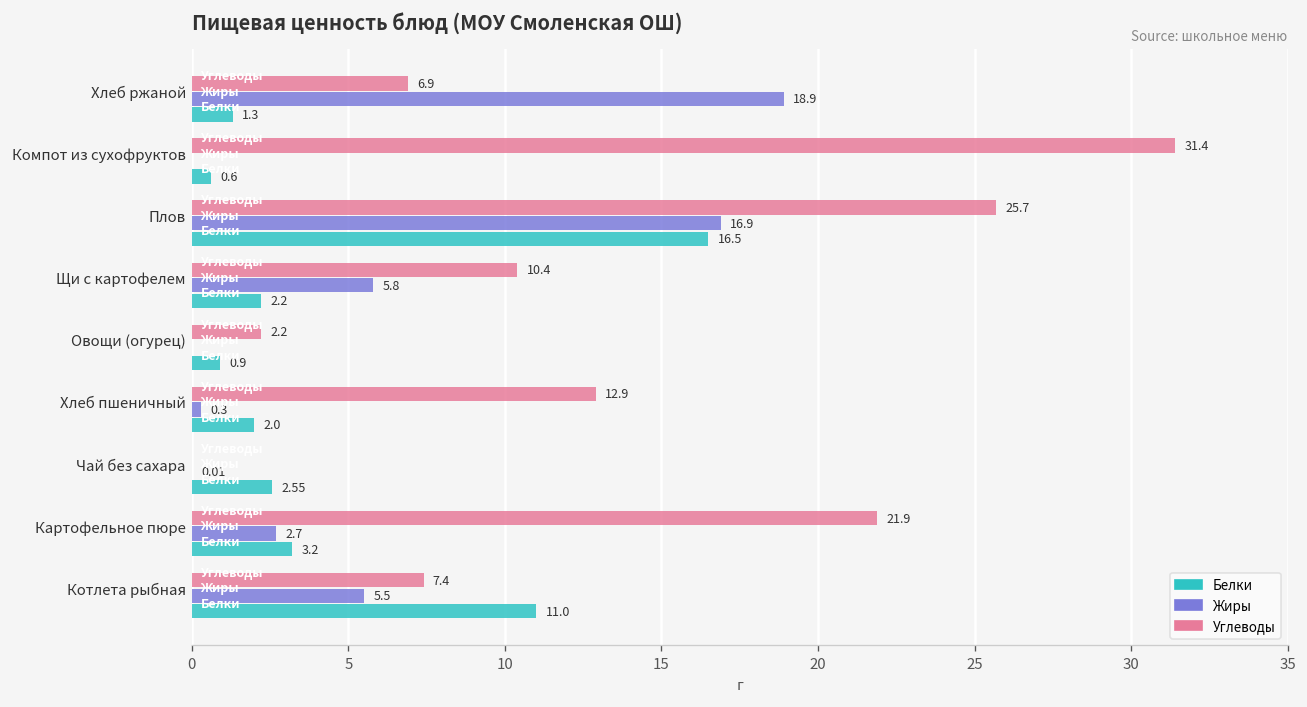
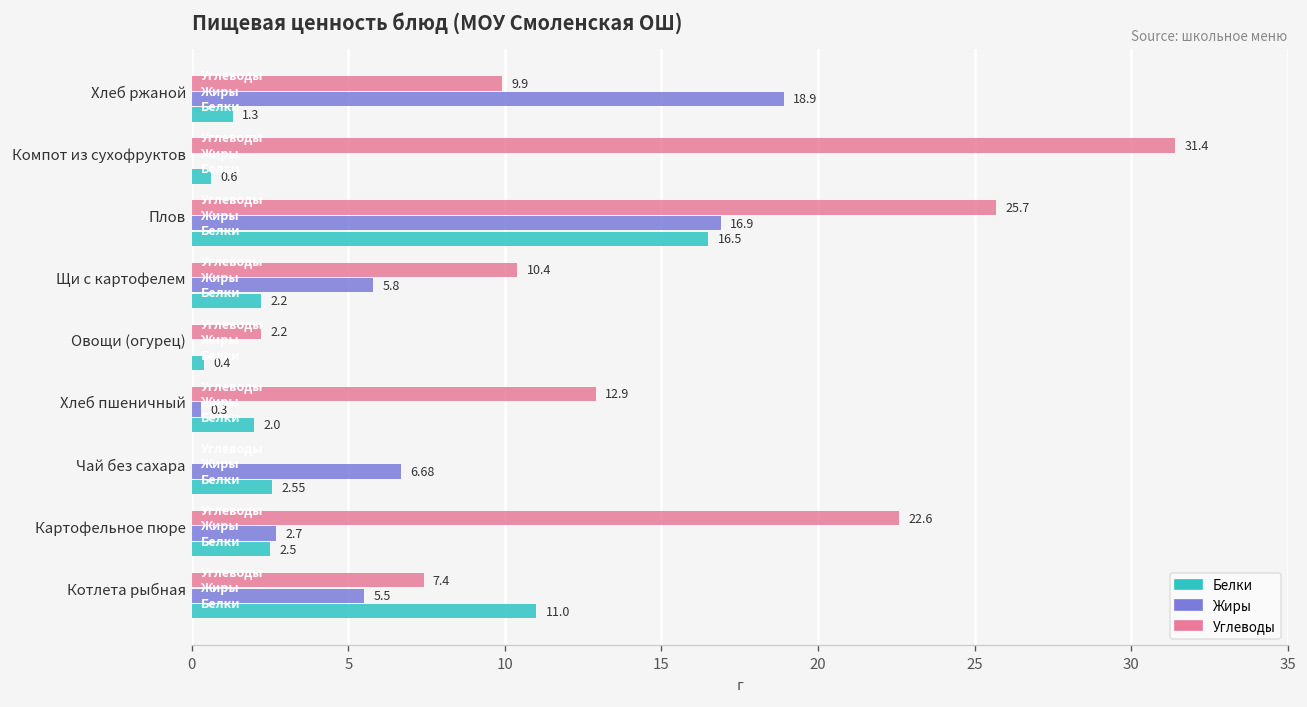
  {
    "Белки": {
      "Хлеб ржаной": 1.3,
      "Компот из сухофруктов": 0.6,
      "Плов": 16.5,
      "Щи с картофелем": 2.2,
-     "Овощи (огурец)": 0.9,
+     "Овощи (огурец)": 0.4,
      "Хлеб пшеничный": 2.0,
      "Чай без сахара": 2.55,
-     "Картофельное пюре": 3.2,
+     "Картофельное пюре": 2.5,
      "Котлета рыбная": 11.0
    },
    "Жиры": {
      "Хлеб ржаной": 18.9,
      "Плов": 16.9,
      "Щи с картофелем": 5.8,
      "Хлеб пшеничный": 0.3,
-     "Чай без сахара": 0.01,
+     "Чай без сахара": 6.68,
      "Картофельное пюре": 2.7,
      "Котлета рыбная": 5.5
    },
    "Углеводы": {
-     "Хлеб ржаной": 6.9,
+     "Хлеб ржаной": 9.9,
      "Компот из сухофруктов": 31.4,
      "Плов": 25.7,
      "Щи с картофелем": 10.4,
      "Овощи (огурец)": 2.2,
      "Хлеб пшеничный": 12.9,
-     "Картофельное пюре": 21.9,
+     "Картофельное пюре": 22.6,
      "Котлета рыбная": 7.4
    }
  }
